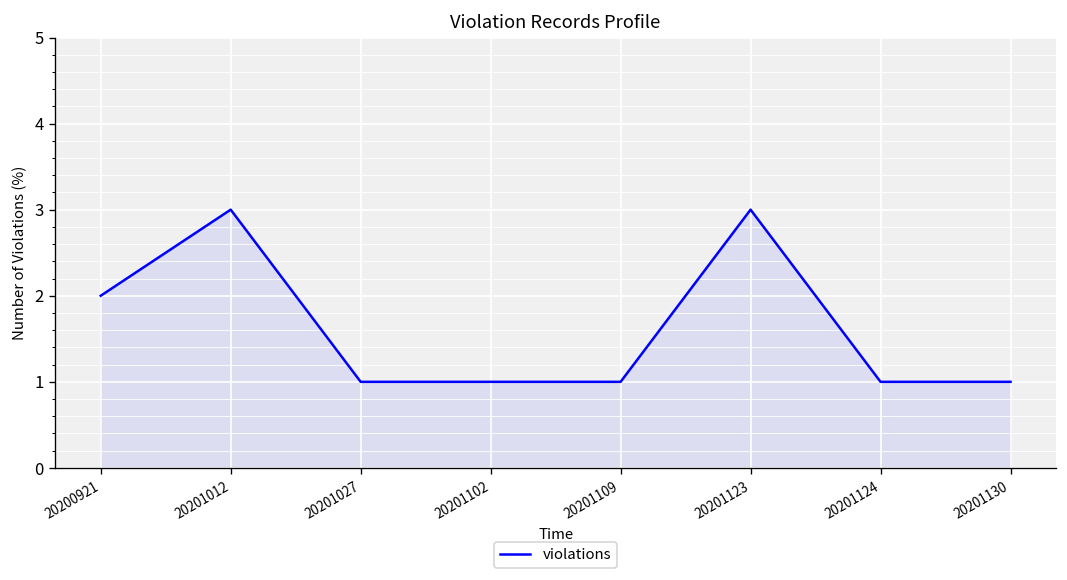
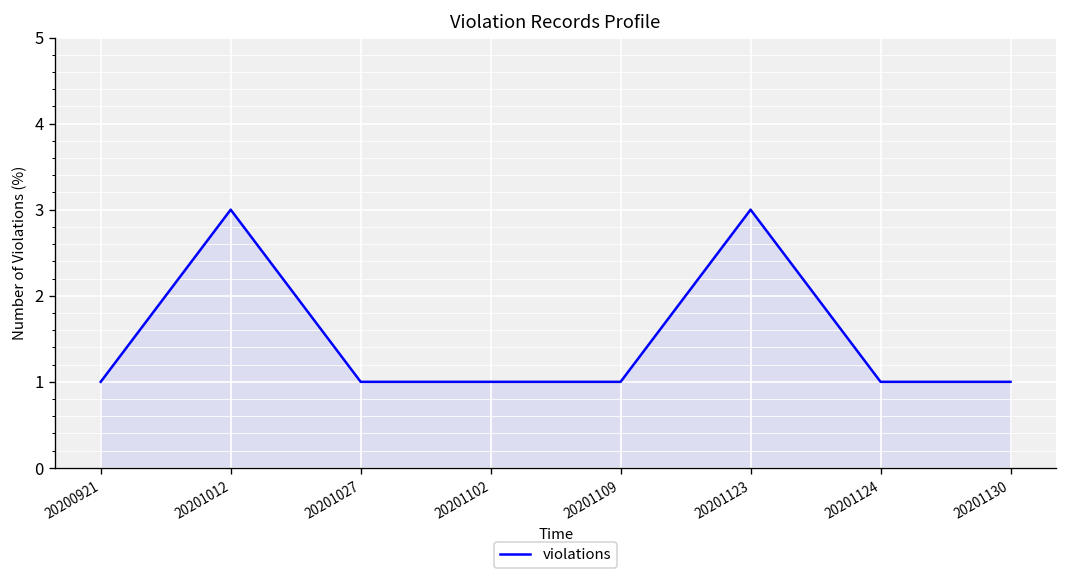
  {
-   "20200921": 2,
+   "20200921": 1,
    "20201012": 3,
    "20201027": 1,
    "20201102": 1,
    "20201109": 1,
    "20201123": 3,
    "20201124": 1,
    "20201130": 1
  }
